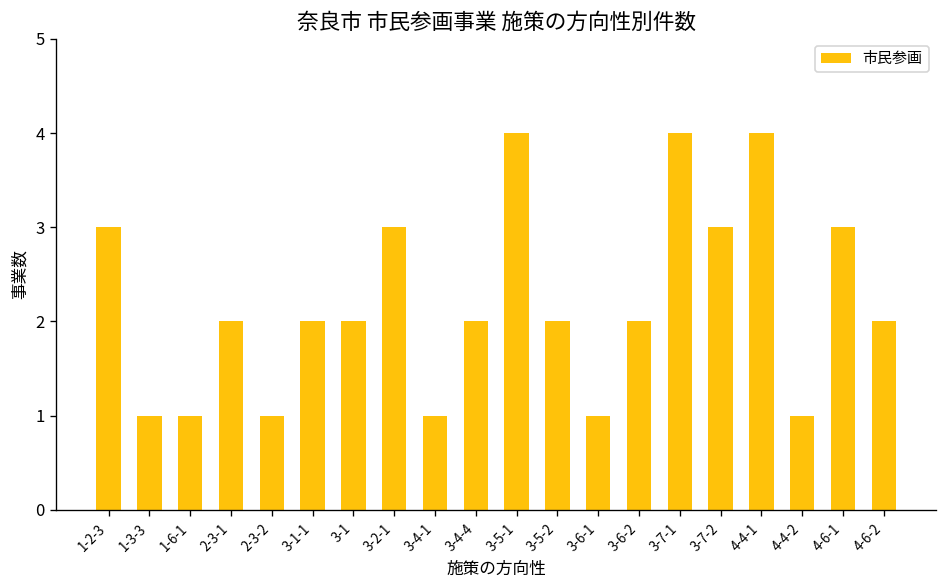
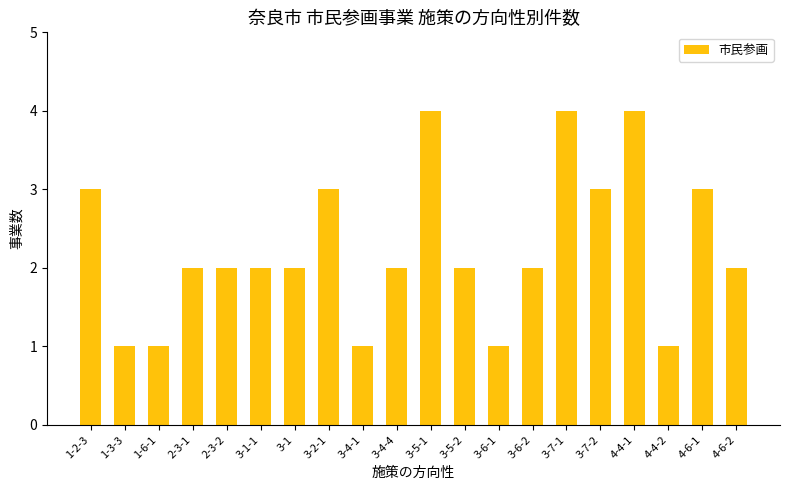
  {
    "1-2-3": 3,
    "1-3-3": 1,
    "1-6-1": 1,
    "2-3-1": 2,
-   "2-3-2": 1,
+   "2-3-2": 2,
    "3-1-1": 2,
    "3-1": 2,
    "3-2-1": 3,
    "3-4-1": 1,
    "3-4-4": 2,
    "3-5-1": 4,
    "3-5-2": 2,
    "3-6-1": 1,
    "3-6-2": 2,
    "3-7-1": 4,
    "3-7-2": 3,
    "4-4-1": 4,
    "4-4-2": 1,
    "4-6-1": 3,
    "4-6-2": 2
  }
